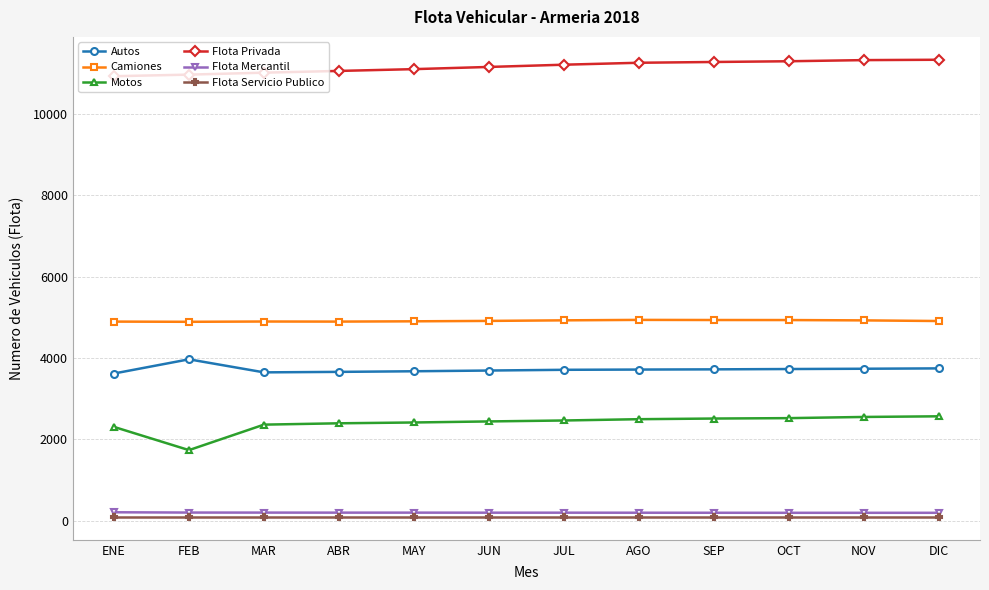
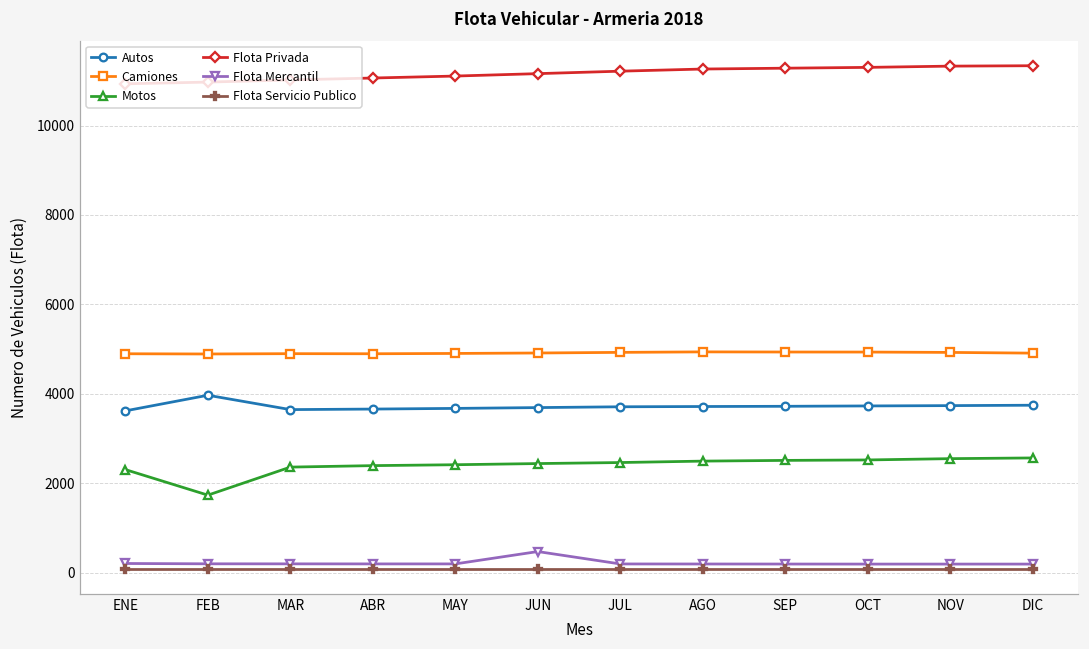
  {
    "Autos": {
      "ENE": 3600,
      "FEB": 4000,
      "MAR": 3600,
      "ABR": 3700,
      "MAY": 3700,
      "JUN": 3700,
      "JUL": 3700,
      "AGO": 3700,
      "SEP": 3700,
      "OCT": 3700,
      "NOV": 3700,
      "DIC": 3700
    },
    "Camiones": {
      "ENE": 4900,
      "FEB": 4900,
      "MAR": 4900,
      "ABR": 4900,
      "MAY": 4900,
      "JUN": 4900,
      "JUL": 4900,
      "AGO": 4900,
      "SEP": 4900,
      "OCT": 4900,
      "NOV": 4900,
      "DIC": 4900
    },
    "Motos": {
      "ENE": 2300,
      "FEB": 1700,
      "MAR": 2400,
      "ABR": 2400,
      "MAY": 2400,
      "JUN": 2400,
      "JUL": 2500,
      "AGO": 2500,
      "SEP": 2500,
      "OCT": 2500,
      "NOV": 2600,
      "DIC": 2600
    },
    "Flota Privada": {
      "ABR": 11100,
      "MAY": 11100,
      "JUN": 11200,
      "JUL": 11200,
      "AGO": 11300,
      "SEP": 11300,
      "OCT": 11300,
      "NOV": 11300,
      "DIC": 11300
    },
    "Flota Mercantil": {
      "ENE": 200,
      "FEB": 200,
      "MAR": 200,
      "ABR": 200,
      "MAY": 200,
-     "JUN": 200,
+     "JUN": 500,
      "JUL": 200,
      "AGO": 200,
      "SEP": 200,
      "OCT": 200,
      "NOV": 200,
      "DIC": 200
    },
    "Flota Servicio Publico": {
      "ENE": 100,
      "FEB": 100,
      "MAR": 100,
      "ABR": 100,
      "MAY": 100,
      "JUN": 100,
      "JUL": 100,
      "AGO": 100,
      "SEP": 100,
      "OCT": 100,
      "NOV": 100,
      "DIC": 100
    }
  }
